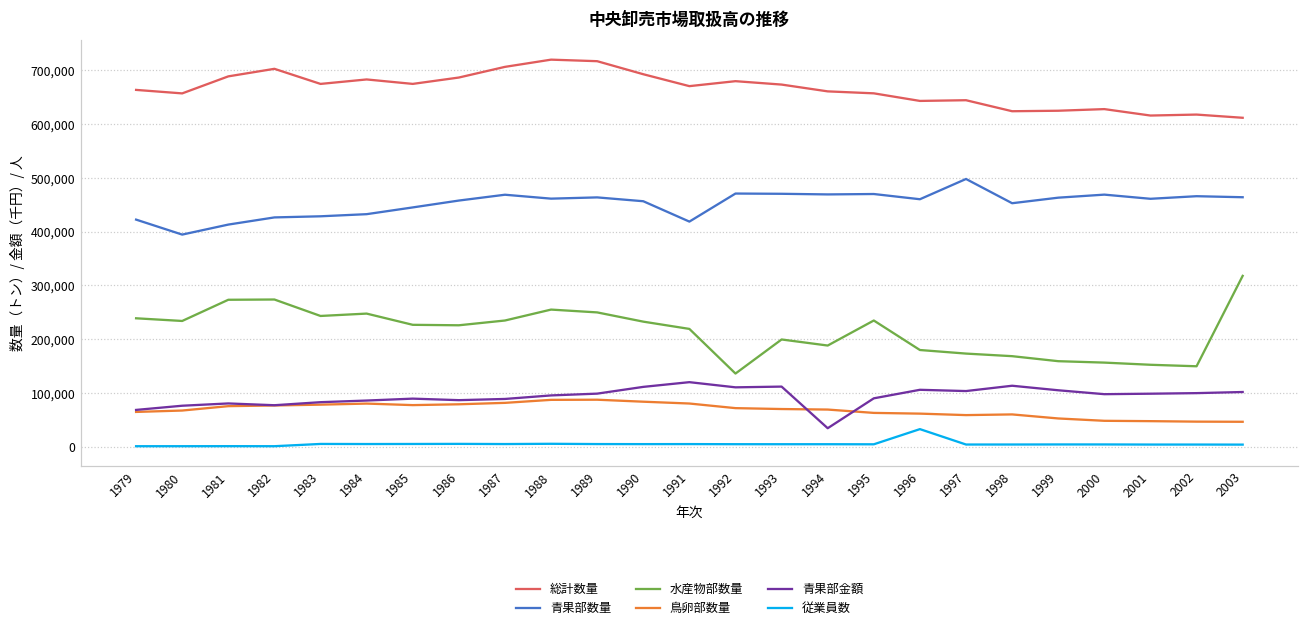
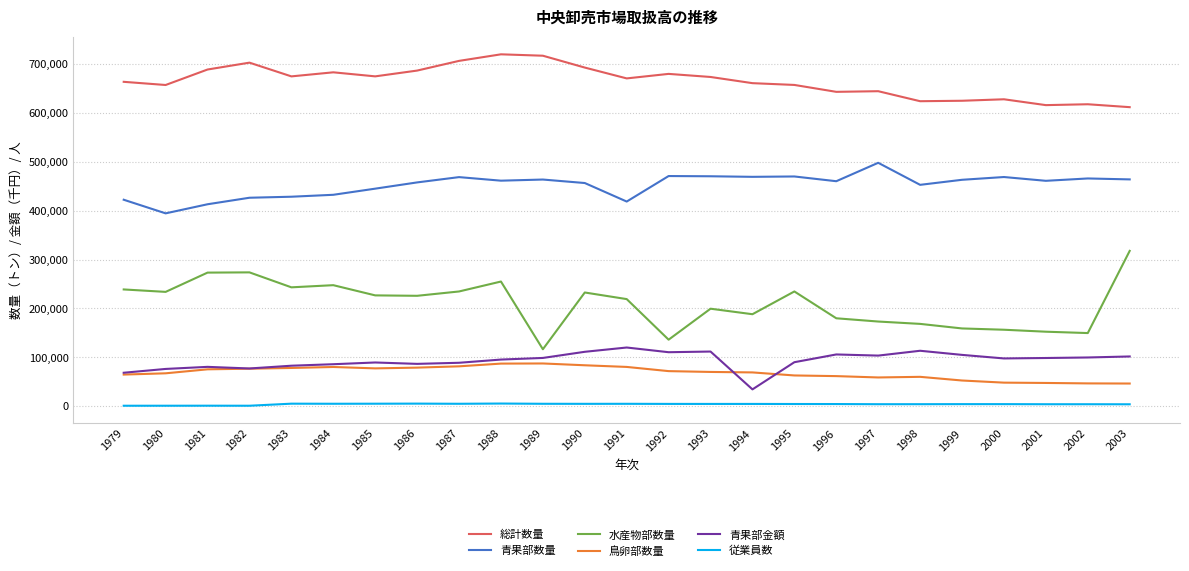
  {
    "青果部数量": {
      "1979": "420,000",
      "1980": "390,000",
      "1981": "410,000",
      "1982": "430,000",
      "1983": "430,000",
      "1984": "430,000",
      "1985": "450,000",
      "1986": "460,000",
      "1987": "470,000",
      "1988": "460,000",
      "1989": "460,000",
      "1990": "460,000",
      "1991": "420,000",
      "1992": "470,000",
      "1993": "470,000",
      "1994": "470,000",
      "1995": "470,000",
      "1996": "460,000",
      "1997": "500,000",
      "1998": "450,000",
      "1999": "460,000",
      "2000": "470,000",
      "2001": "460,000",
      "2002": "470,000",
      "2003": "460,000"
    },
    "水産物部数量": {
      "1979": "240,000",
      "1980": "230,000",
      "1981": "270,000",
      "1982": "270,000",
      "1983": "240,000",
      "1984": "250,000",
      "1985": "230,000",
      "1986": "230,000",
      "1987": "230,000",
      "1988": "260,000",
-     "1989": "250,000",
+     "1989": "120,000",
      "1990": "230,000",
      "1991": "220,000",
      "1992": "140,000",
      "1993": "200,000",
      "1994": "190,000",
      "1995": "230,000",
      "1996": "180,000",
      "1997": "170,000",
      "1998": "170,000",
      "1999": "160,000",
      "2000": "160,000",
      "2001": "150,000",
      "2002": "150,000",
      "2003": "320,000"
    },
    "青果部金額": {
      "1980": "80,000",
      "1984": "90,000",
      "1985": "90,000",
      "1986": "90,000",
      "1987": "90,000",
      "1988": "100,000",
      "1989": "100,000",
      "1990": "110,000",
      "1991": "120,000",
      "1992": "110,000",
      "1993": "110,000",
      "1994": "30,000",
      "1995": "90,000",
      "1996": "110,000",
      "1997": "100,000",
      "1998": "110,000",
      "1999": "110,000",
      "2000": "100,000",
      "2001": "100,000",
      "2002": "100,000",
      "2003": "100,000"
    },
    "従業員数": {
      "1979": "0",
      "1980": "0",
      "1981": "0",
      "1982": "0",
      "1983": "10,000",
      "1984": "10,000",
      "1985": "10,000",
      "1986": "10,000",
      "1987": "10,000",
      "1988": "10,000",
      "1989": "10,000",
      "1990": "0",
      "1991": "0",
      "1992": "0",
      "1993": "0",
      "1994": "0",
      "1995": "0",
-     "1996": "30,000",
+     "1996": "0",
      "1997": "0",
      "1998": "0",
      "1999": "0",
      "2000": "0",
      "2001": "0",
      "2002": "0",
      "2003": "0"
    }
  }
